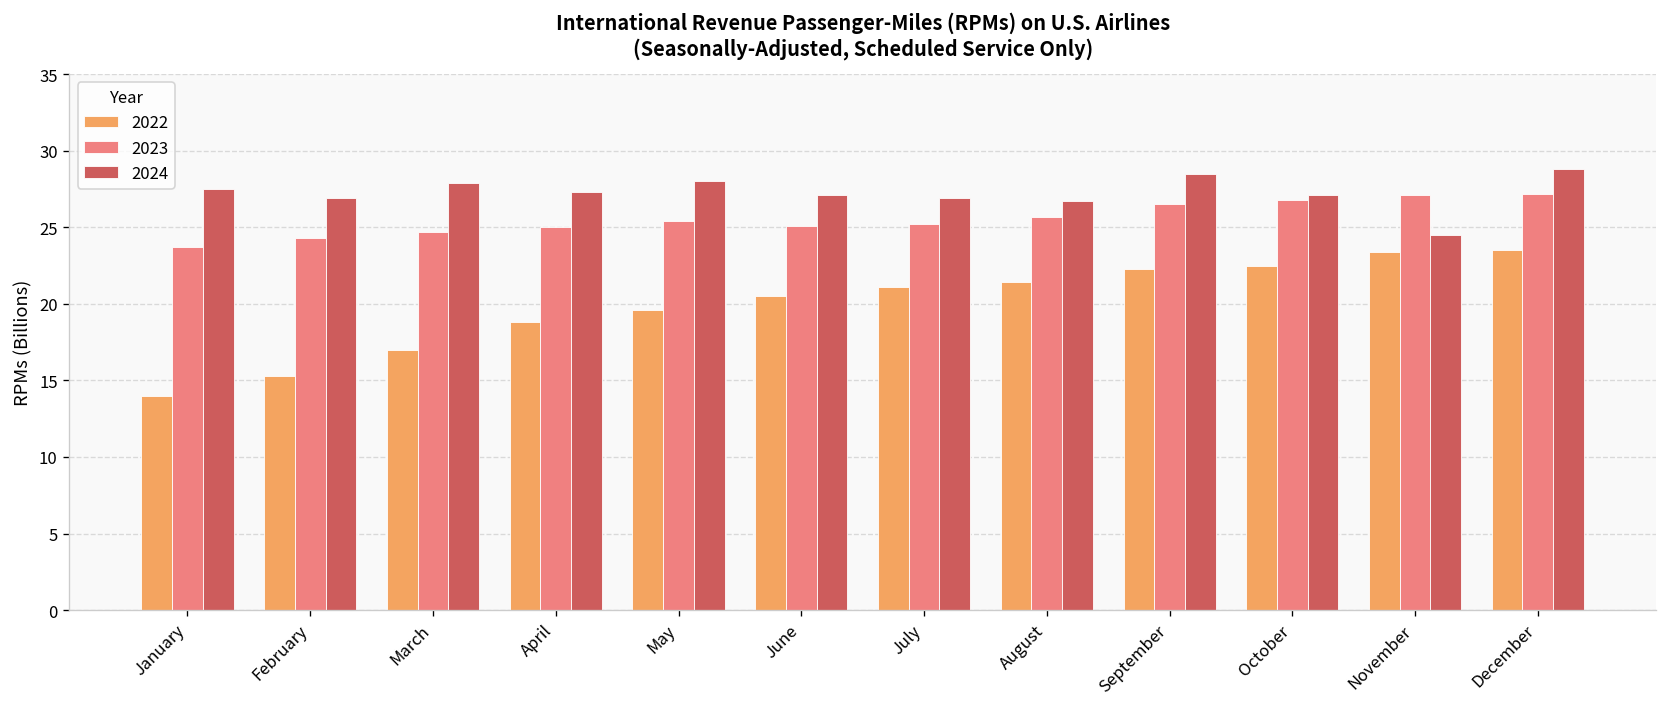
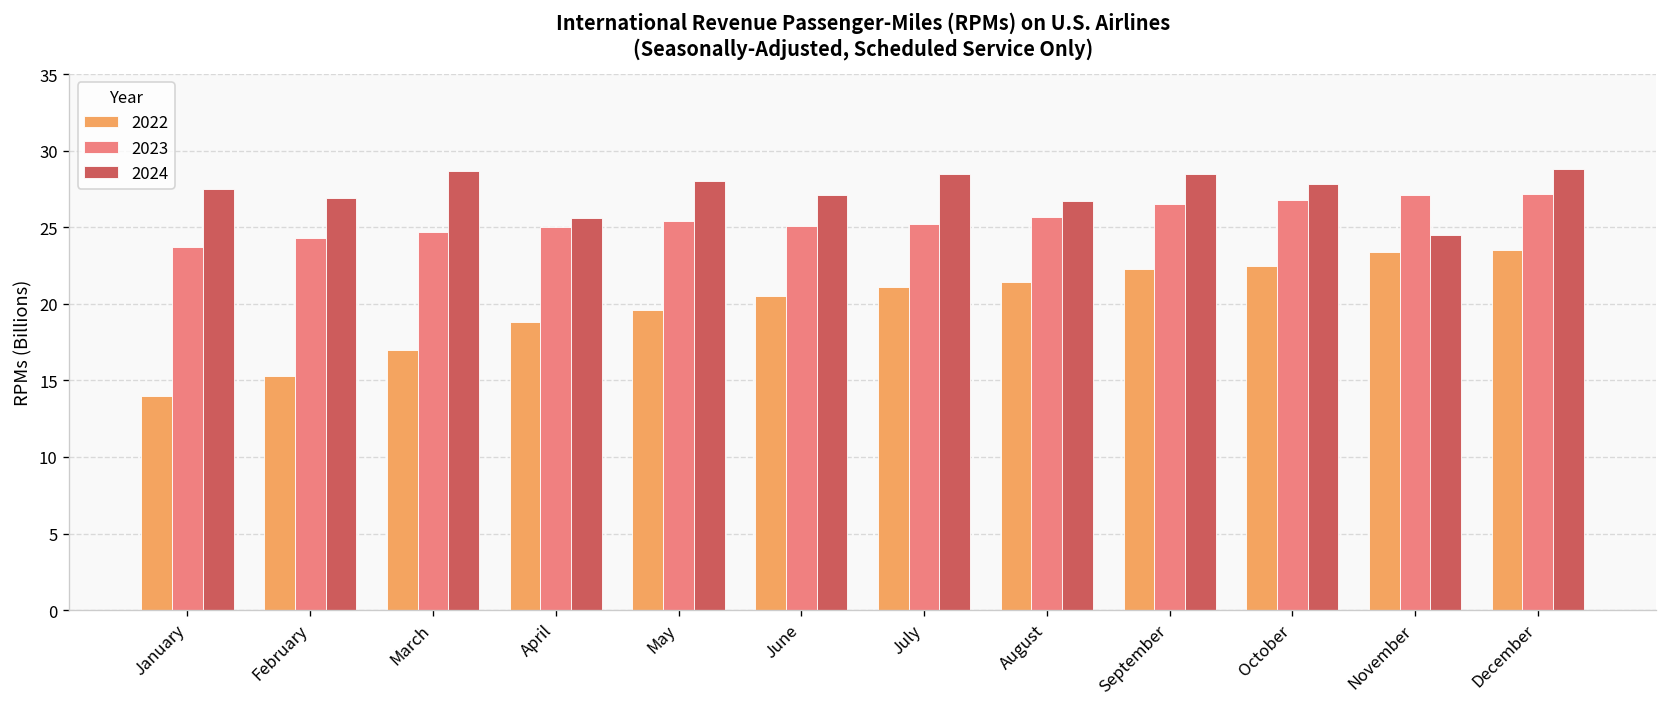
  {
    "2024": {
      "January": 27.5,
      "February": 26.9,
-     "March": 27.9,
-     "April": 27.3,
+     "March": 28.7,
+     "April": 25.6,
      "May": 28.0,
      "June": 27.1,
-     "July": 26.9,
+     "July": 28.5,
      "August": 26.7,
      "September": 28.5,
-     "October": 27.1,
+     "October": 27.8,
      "November": 24.5,
      "December": 28.8
    }
  }
